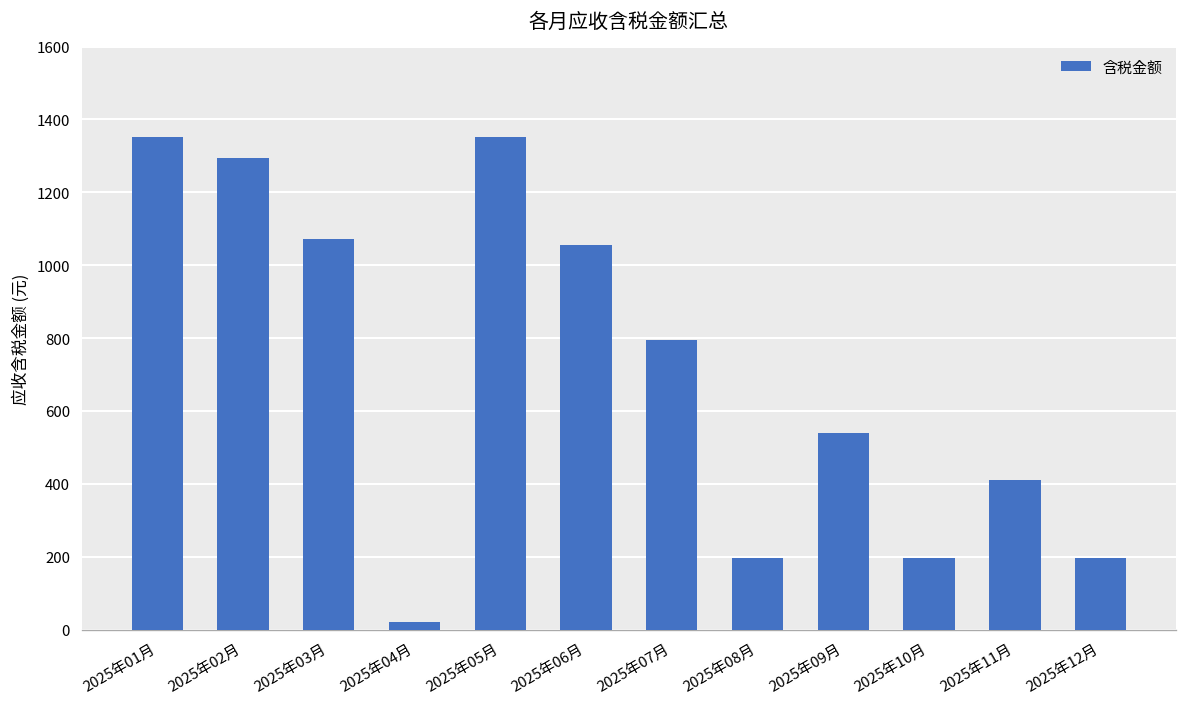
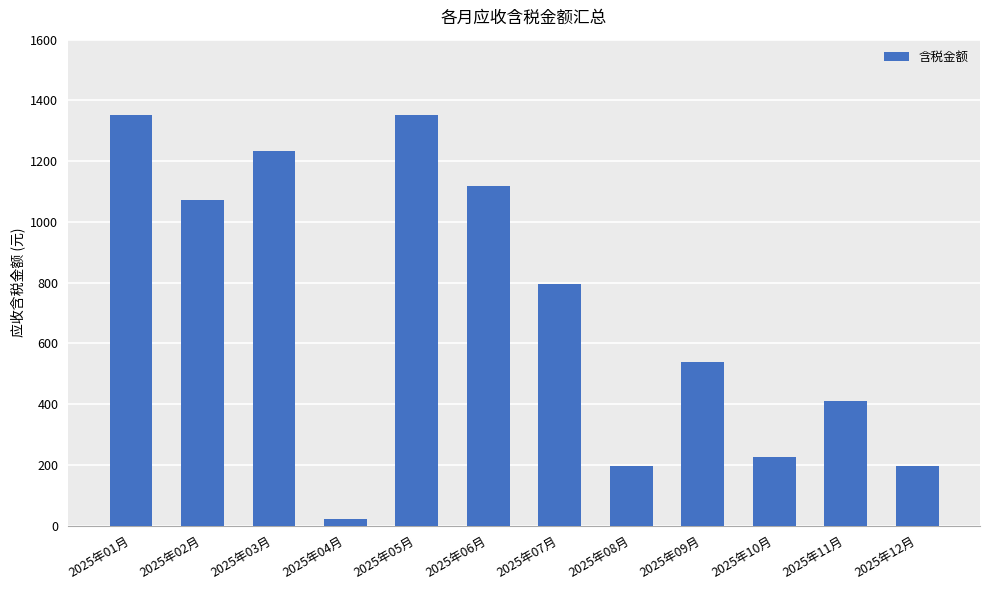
  {
    "2025年01月": 1350,
-   "2025年02月": 1290,
-   "2025年03月": 1070,
+   "2025年02月": 1070,
+   "2025年03月": 1230,
    "2025年04月": 20,
    "2025年05月": 1350,
-   "2025年06月": 1050,
+   "2025年06月": 1120,
    "2025年07月": 800,
    "2025年08月": 200,
    "2025年09月": 540,
-   "2025年10月": 200,
+   "2025年10月": 230,
    "2025年11月": 410,
    "2025年12月": 200
  }
